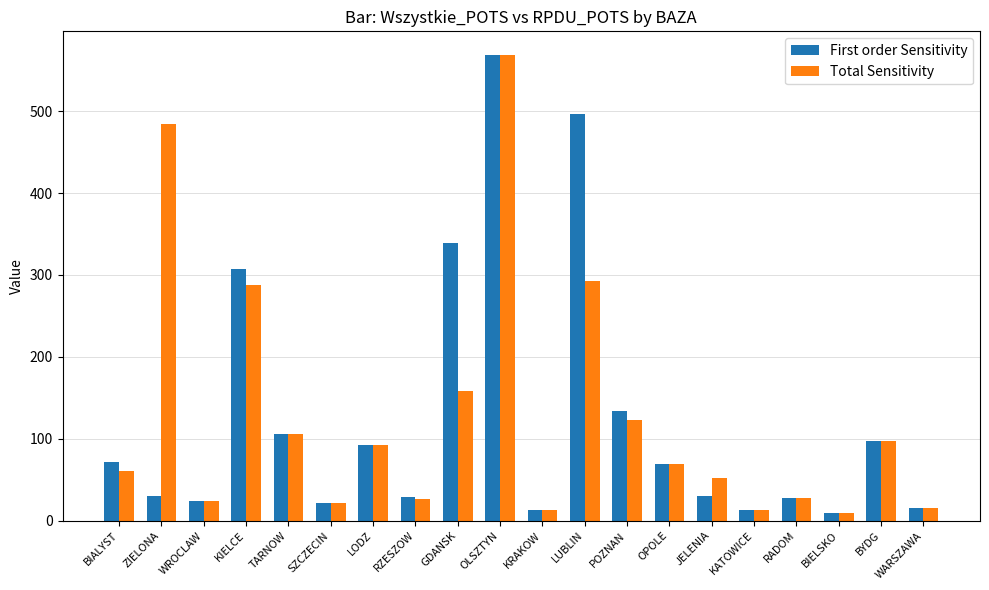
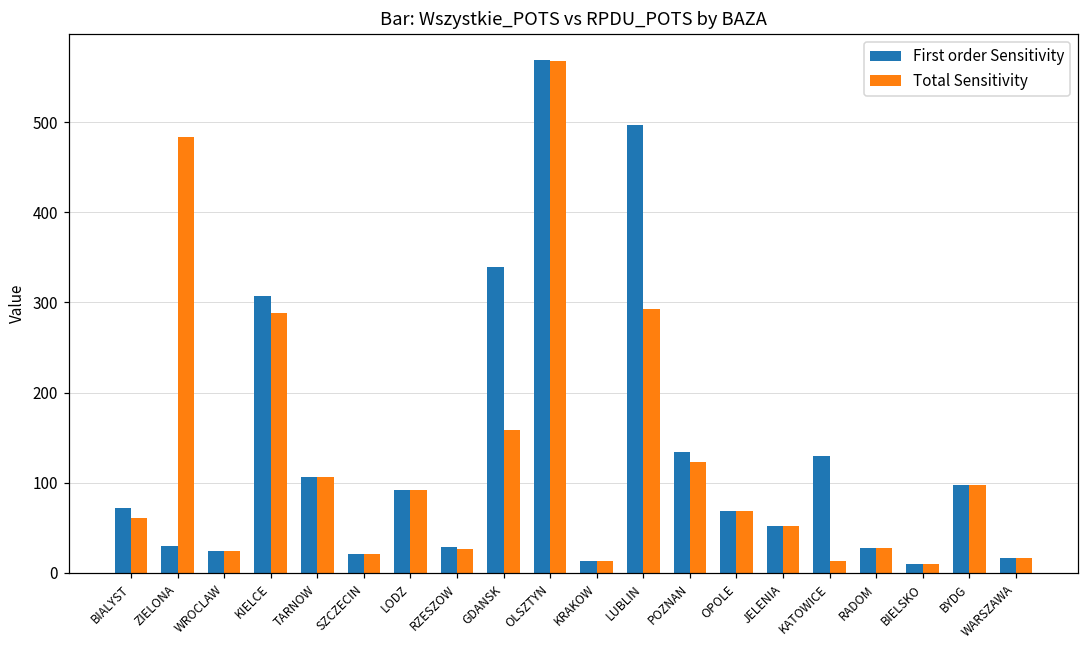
  {
    "First order Sensitivity": {
      "BIALYST": 70,
      "ZIELONA": 30,
      "WROCLAW": 20,
      "KIELCE": 310,
      "TARNOW": 110,
      "SZCZECIN": 20,
      "LODZ": 90,
      "RZESZOW": 30,
      "GDANSK": 340,
      "OLSZTYN": 570,
      "KRAKOW": 10,
      "LUBLIN": 500,
      "POZNAN": 130,
      "OPOLE": 70,
-     "JELENIA": 30,
-     "KATOWICE": 10,
+     "JELENIA": 50,
+     "KATOWICE": 130,
      "RADOM": 30,
      "BIELSKO": 10,
      "BYDG": 100,
      "WARSZAWA": 20
    },
    "Total Sensitivity": {
      "BIALYST": 60,
      "ZIELONA": 480,
      "WROCLAW": 20,
      "KIELCE": 290,
      "TARNOW": 110,
      "SZCZECIN": 20,
      "LODZ": 90,
      "RZESZOW": 30,
      "GDANSK": 160,
      "OLSZTYN": 570,
      "KRAKOW": 10,
      "LUBLIN": 290,
      "POZNAN": 120,
      "OPOLE": 70,
      "JELENIA": 50,
      "KATOWICE": 10,
      "RADOM": 30,
      "BIELSKO": 10,
      "BYDG": 100,
      "WARSZAWA": 20
    }
  }
